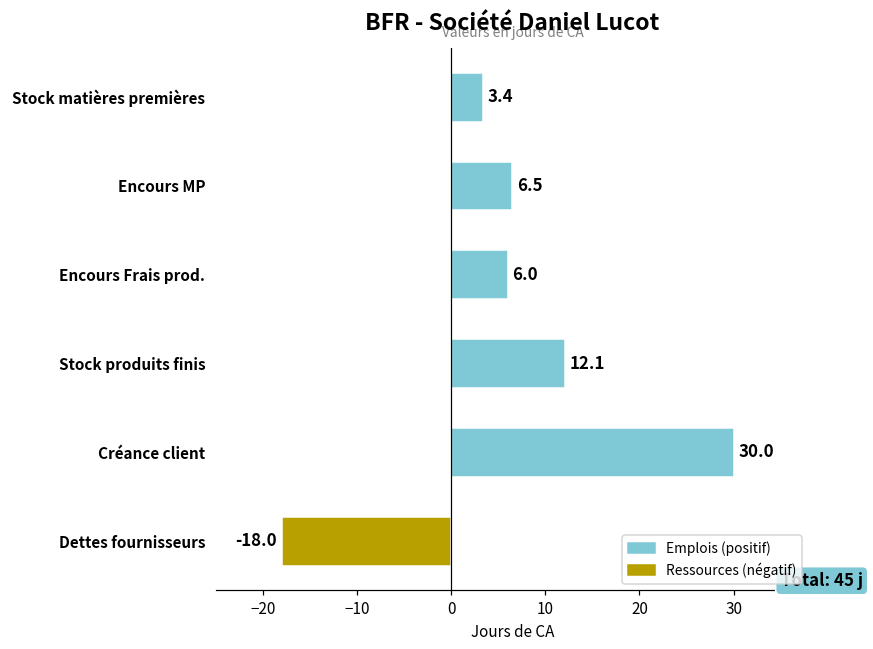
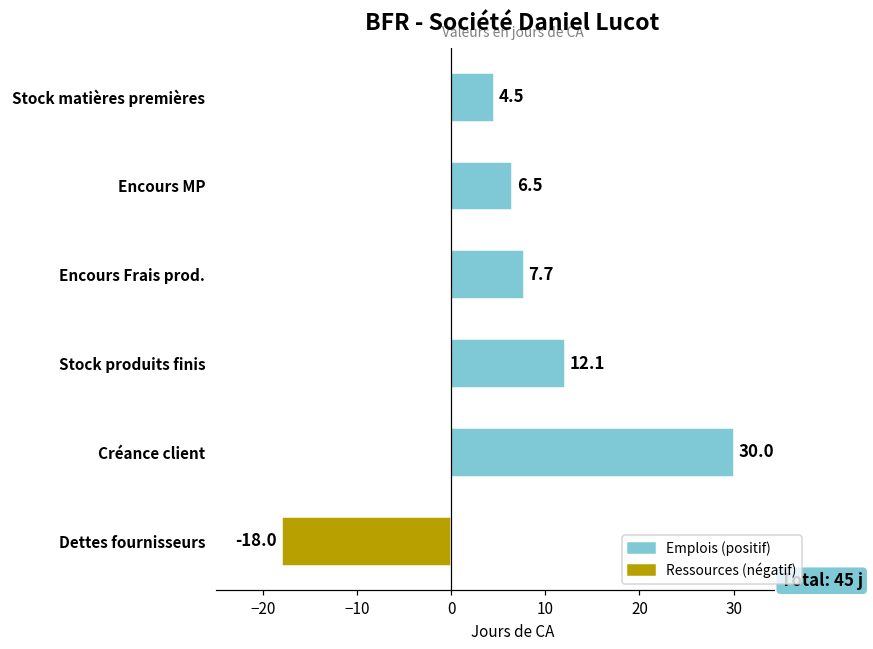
  {
-   "Stock matières premières": 3.4,
+   "Stock matières premières": 4.5,
    "Encours MP": 6.5,
-   "Encours Frais prod.": 6.0,
+   "Encours Frais prod.": 7.7,
    "Stock produits finis": 12.1,
    "Créance client": 30.0,
    "Dettes fournisseurs": -18.0
  }
